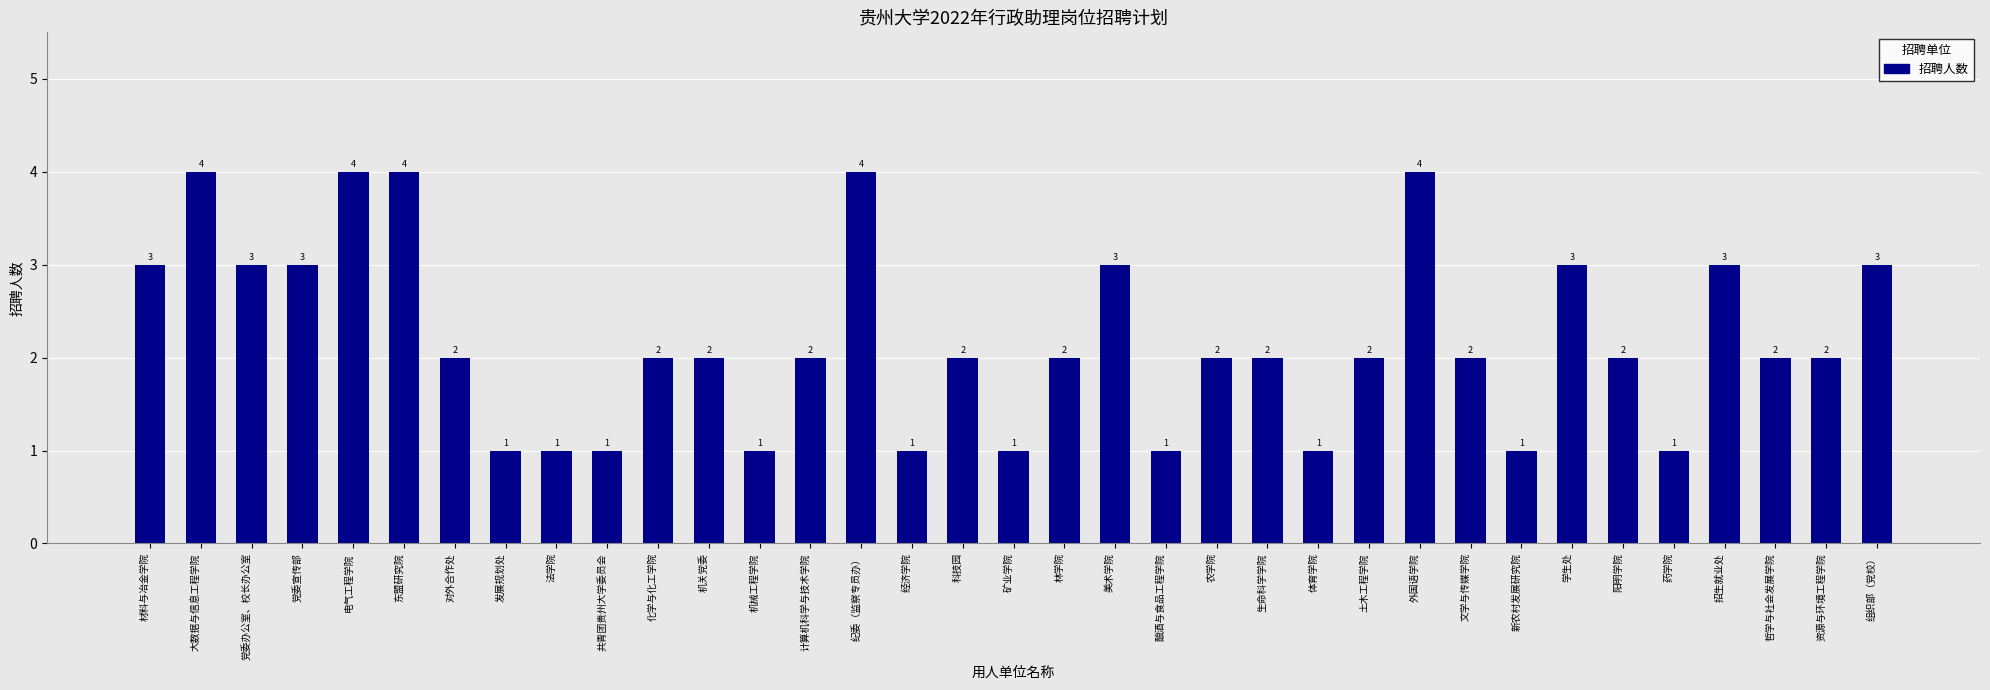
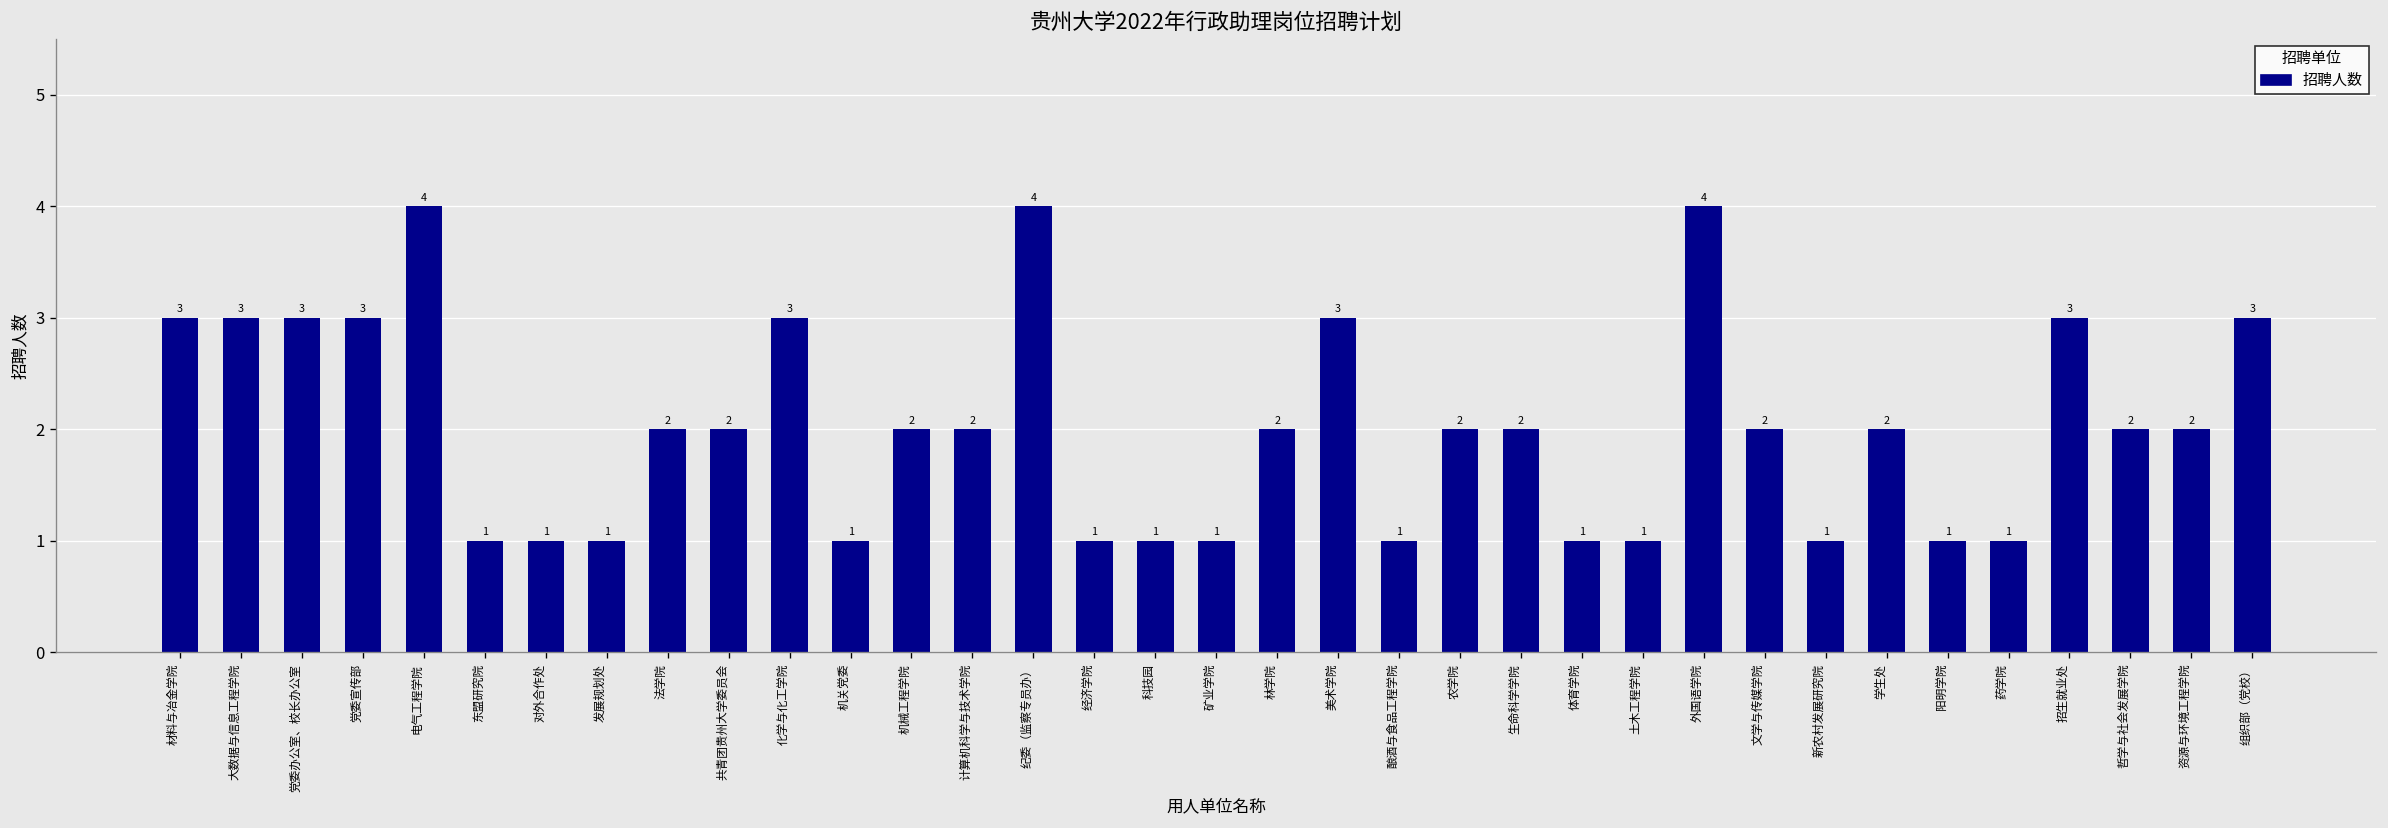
  {
    "材料与冶金学院": 3,
-   "大数据与信息工程学院": 4,
+   "大数据与信息工程学院": 3,
    "党委办公室、校长办公室": 3,
    "党委宣传部": 3,
    "电气工程学院": 4,
-   "东盟研究院": 4,
-   "对外合作处": 2,
+   "东盟研究院": 1,
+   "对外合作处": 1,
    "发展规划处": 1,
-   "法学院": 1,
-   "共青团贵州大学委员会": 1,
-   "化学与化工学院": 2,
-   "机关党委": 2,
-   "机械工程学院": 1,
+   "法学院": 2,
+   "共青团贵州大学委员会": 2,
+   "化学与化工学院": 3,
+   "机关党委": 1,
+   "机械工程学院": 2,
    "计算机科学与技术学院": 2,
    "纪委（监察专员办）": 4,
    "经济学院": 1,
-   "科技园": 2,
+   "科技园": 1,
    "矿业学院": 1,
    "林学院": 2,
    "美术学院": 3,
    "酿酒与食品工程学院": 1,
    "农学院": 2,
    "生命科学学院": 2,
    "体育学院": 1,
-   "土木工程学院": 2,
+   "土木工程学院": 1,
    "外国语学院": 4,
    "文学与传媒学院": 2,
    "新农村发展研究院": 1,
-   "学生处": 3,
-   "阳明学院": 2,
+   "学生处": 2,
+   "阳明学院": 1,
    "药学院": 1,
    "招生就业处": 3,
    "哲学与社会发展学院": 2,
    "资源与环境工程学院": 2,
    "组织部（党校）": 3
  }
